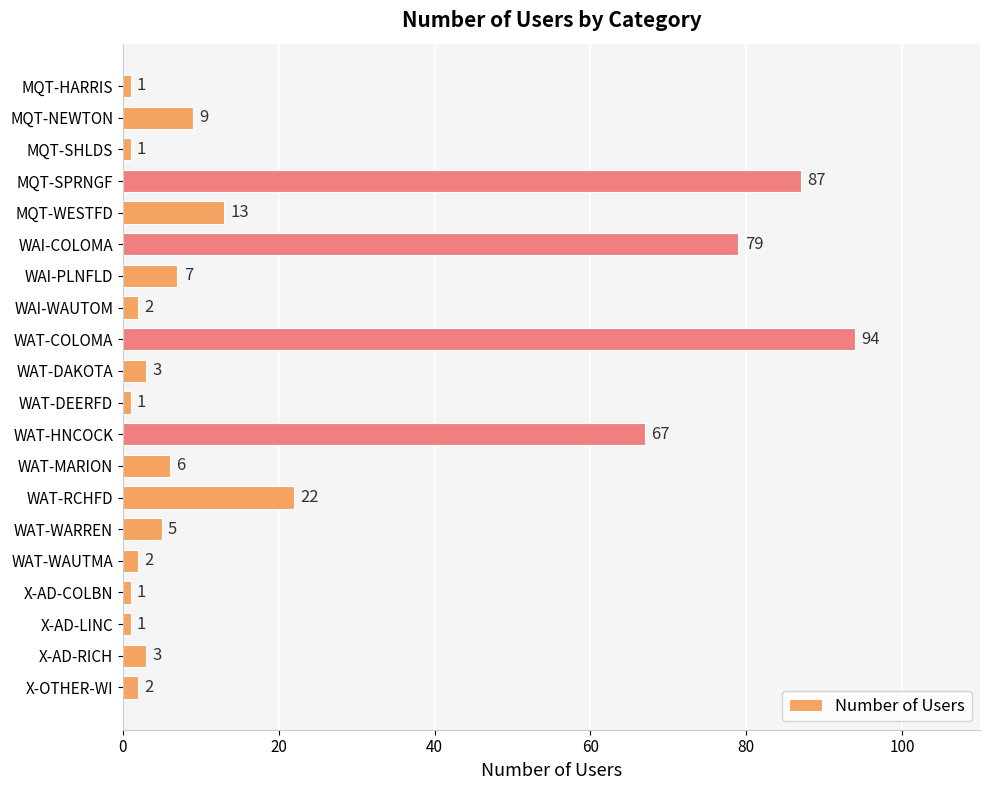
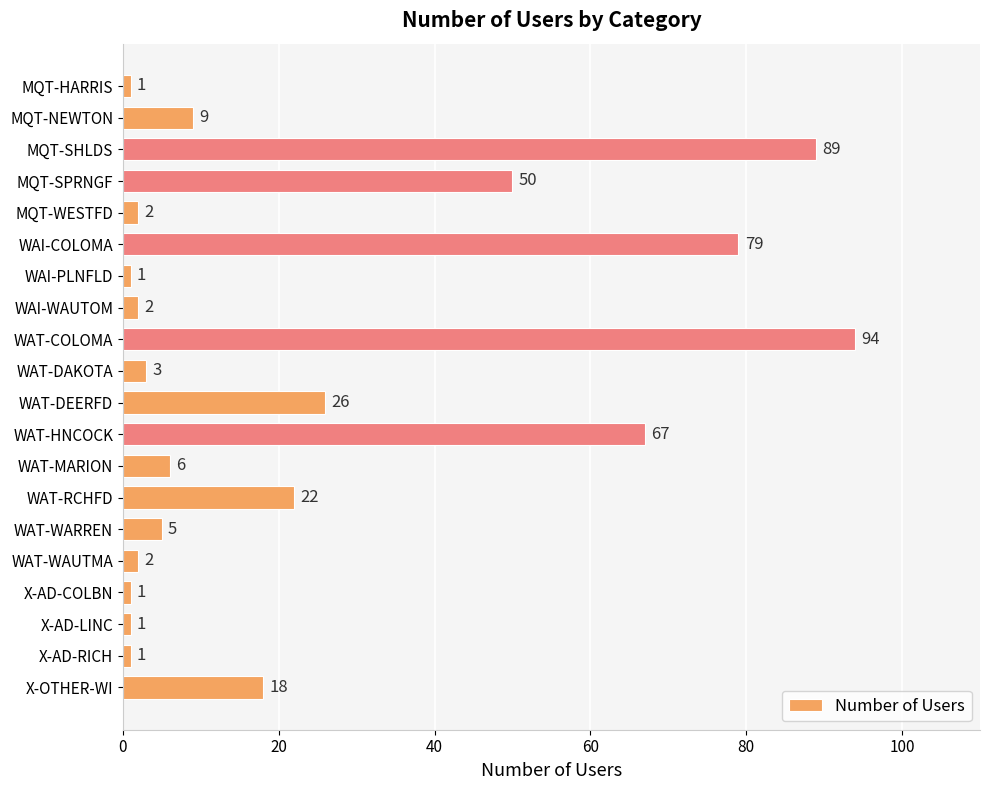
  {
    "MQT-HARRIS": 1,
    "MQT-NEWTON": 9,
-   "MQT-SHLDS": 1,
-   "MQT-SPRNGF": 87,
-   "MQT-WESTFD": 13,
+   "MQT-SHLDS": 89,
+   "MQT-SPRNGF": 50,
+   "MQT-WESTFD": 2,
    "WAI-COLOMA": 79,
-   "WAI-PLNFLD": 7,
+   "WAI-PLNFLD": 1,
    "WAI-WAUTOM": 2,
    "WAT-COLOMA": 94,
    "WAT-DAKOTA": 3,
-   "WAT-DEERFD": 1,
+   "WAT-DEERFD": 26,
    "WAT-HNCOCK": 67,
    "WAT-MARION": 6,
    "WAT-RCHFD": 22,
    "WAT-WARREN": 5,
    "WAT-WAUTMA": 2,
    "X-AD-COLBN": 1,
    "X-AD-LINC": 1,
-   "X-AD-RICH": 3,
-   "X-OTHER-WI": 2
+   "X-AD-RICH": 1,
+   "X-OTHER-WI": 18
  }
